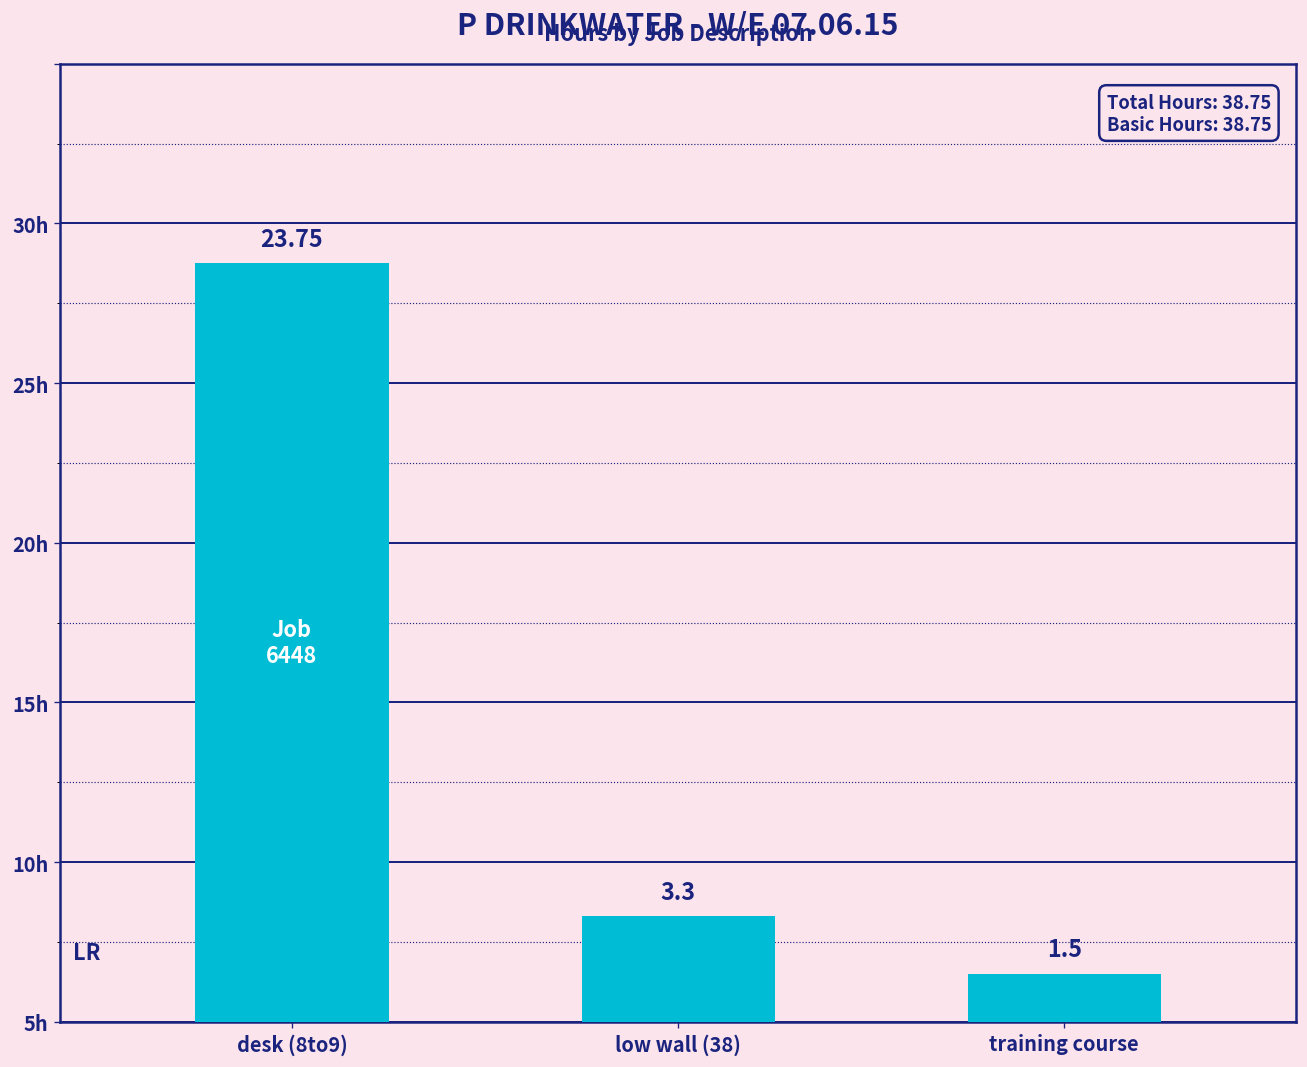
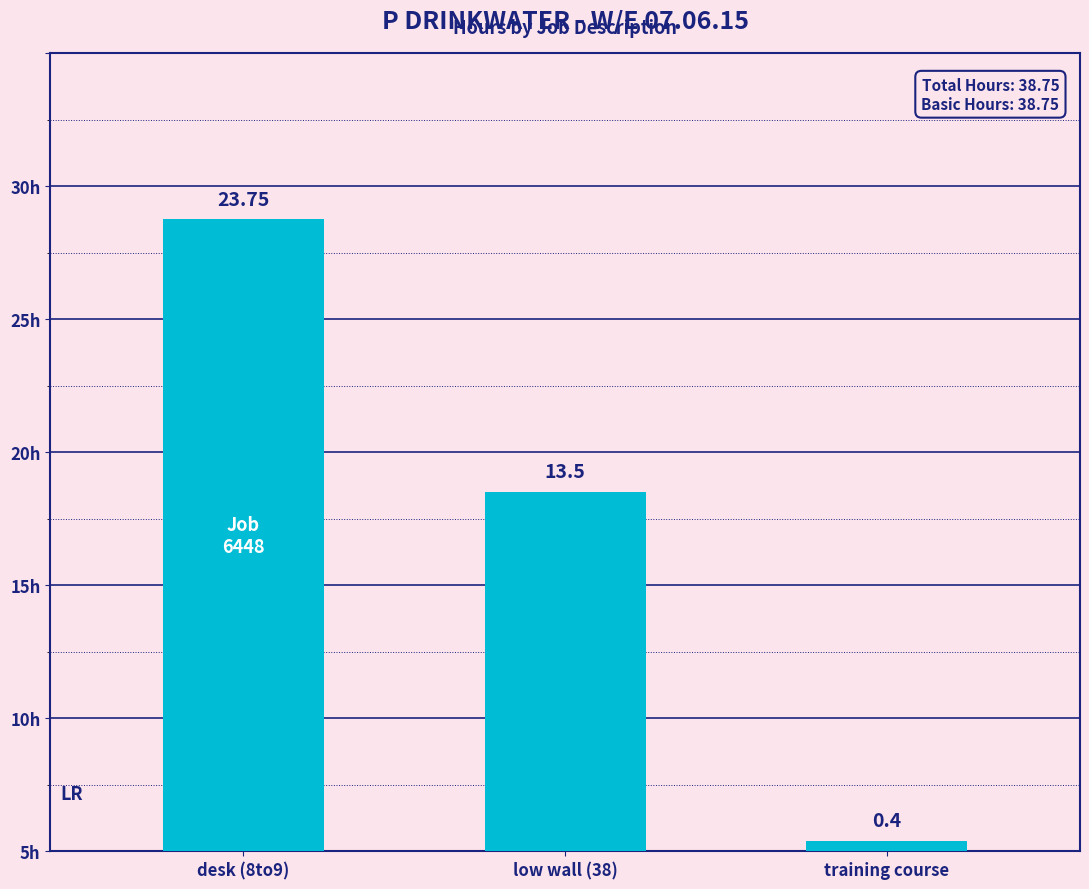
  {
    "desk (8to9)": 23.75,
-   "low wall (38)": 3.3,
-   "training course": 1.5
+   "low wall (38)": 13.5,
+   "training course": 0.4
  }
